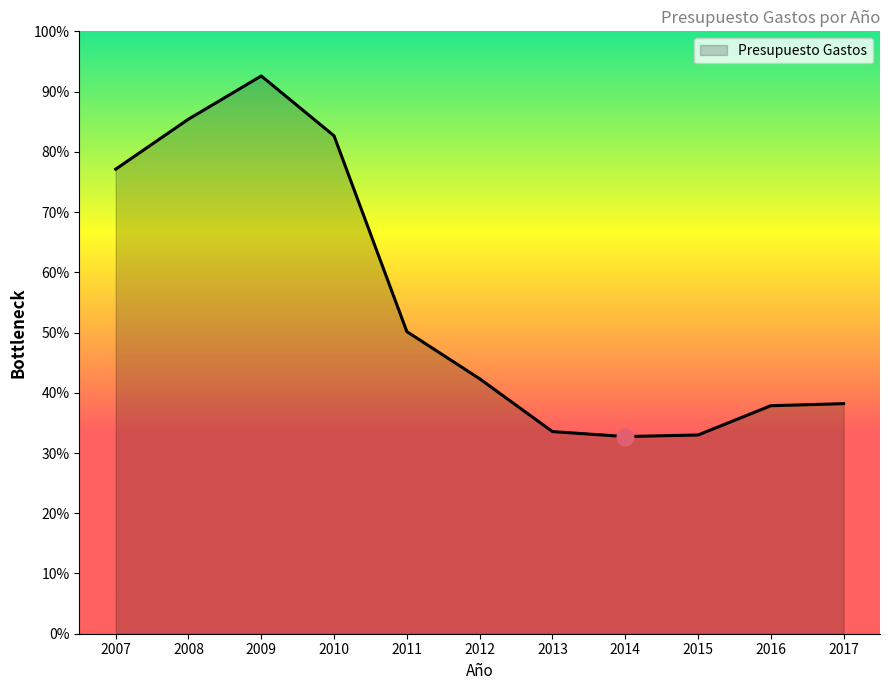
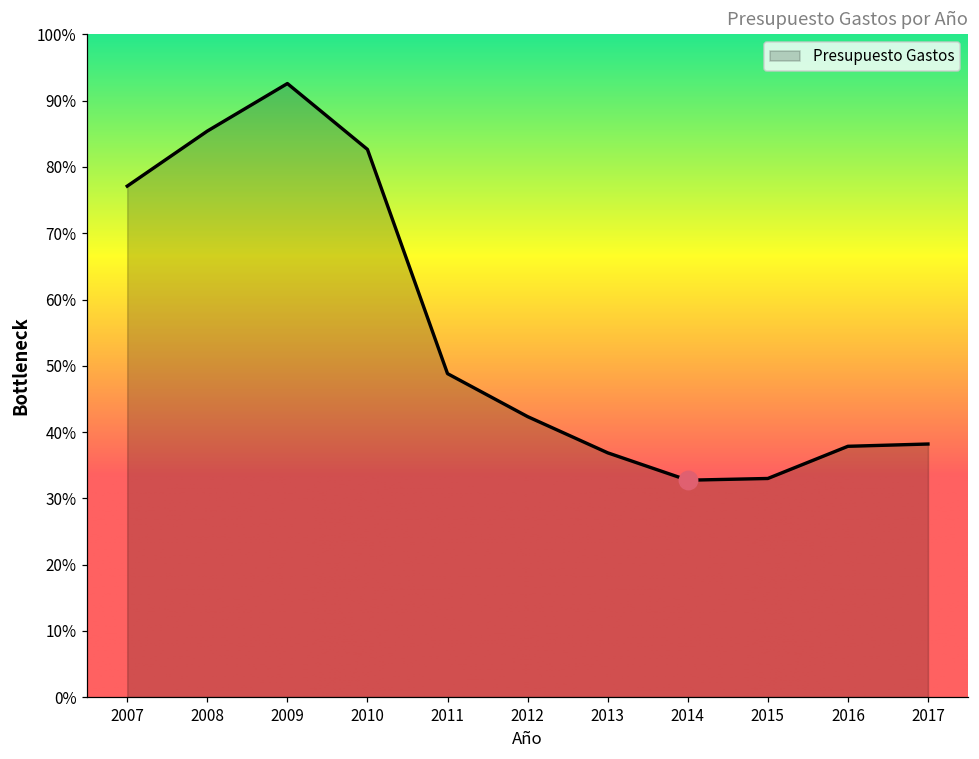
  {
    "Presupuesto Gastos": {
      "2007": "77%",
      "2008": "85%",
      "2009": "93%",
      "2010": "83%",
-     "2011": "50%",
+     "2011": "49%",
      "2012": "42%",
-     "2013": "34%",
+     "2013": "37%",
      "2015": "33%",
      "2016": "38%",
      "2017": "38%"
    }
  }
